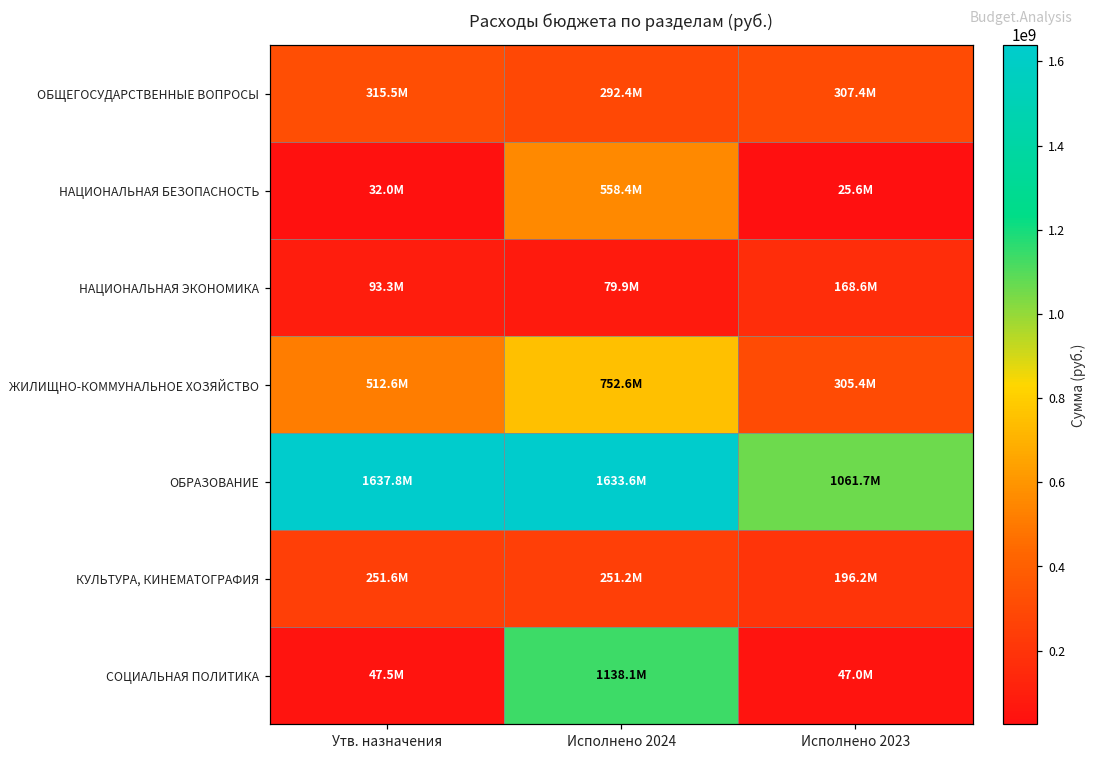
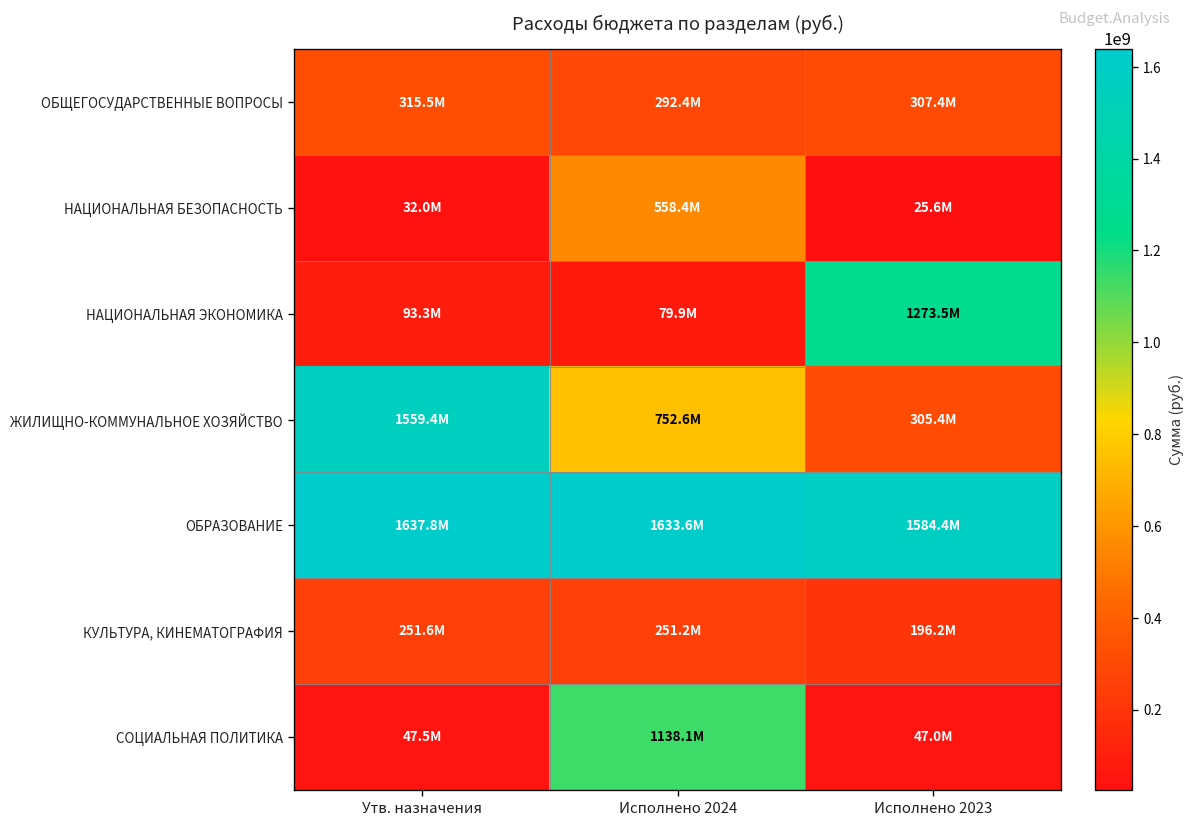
  {
    "ОБЩЕГОСУДАРСТВЕННЫЕ ВОПРОСЫ": {
      "Утв. назначения": "315.5M",
      "Исполнено 2024": "292.4M",
      "Исполнено 2023": "307.4M"
    },
    "НАЦИОНАЛЬНАЯ БЕЗОПАСНОСТЬ": {
      "Утв. назначения": "32.0M",
      "Исполнено 2024": "558.4M",
      "Исполнено 2023": "25.6M"
    },
    "НАЦИОНАЛЬНАЯ ЭКОНОМИКА": {
      "Утв. назначения": "93.3M",
      "Исполнено 2024": "79.9M",
-     "Исполнено 2023": "168.6M"
+     "Исполнено 2023": "1273.5M"
    },
    "ЖИЛИЩНО-КОММУНАЛЬНОЕ ХОЗЯЙСТВО": {
-     "Утв. назначения": "512.6M",
+     "Утв. назначения": "1559.4M",
      "Исполнено 2024": "752.6M",
      "Исполнено 2023": "305.4M"
    },
    "ОБРАЗОВАНИЕ": {
      "Утв. назначения": "1637.8M",
      "Исполнено 2024": "1633.6M",
-     "Исполнено 2023": "1061.7M"
+     "Исполнено 2023": "1584.4M"
    },
    "КУЛЬТУРА, КИНЕМАТОГРАФИЯ": {
      "Утв. назначения": "251.6M",
      "Исполнено 2024": "251.2M",
      "Исполнено 2023": "196.2M"
    },
    "СОЦИАЛЬНАЯ ПОЛИТИКА": {
      "Утв. назначения": "47.5M",
      "Исполнено 2024": "1138.1M",
      "Исполнено 2023": "47.0M"
    }
  }
